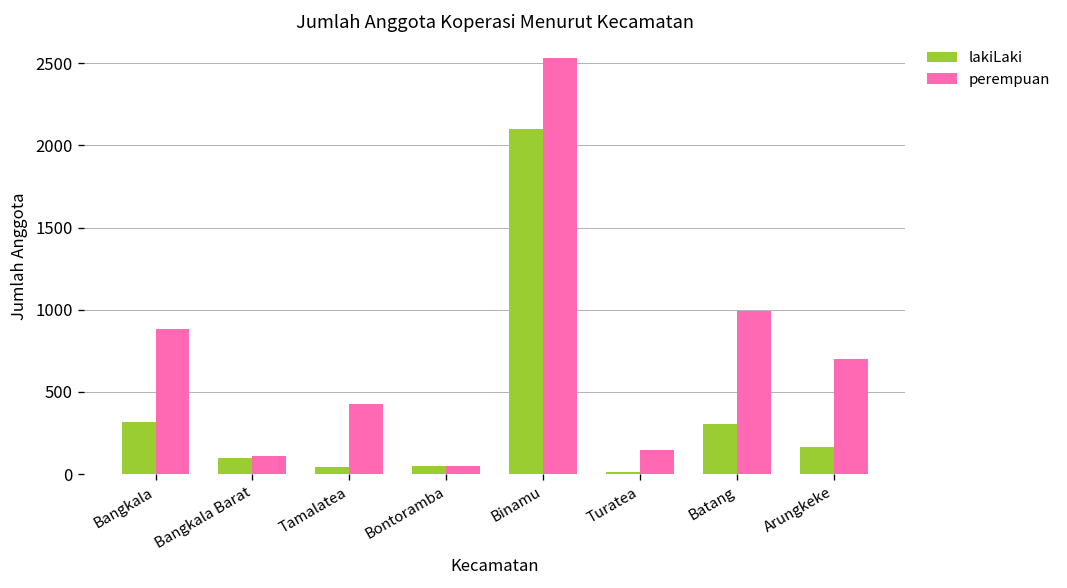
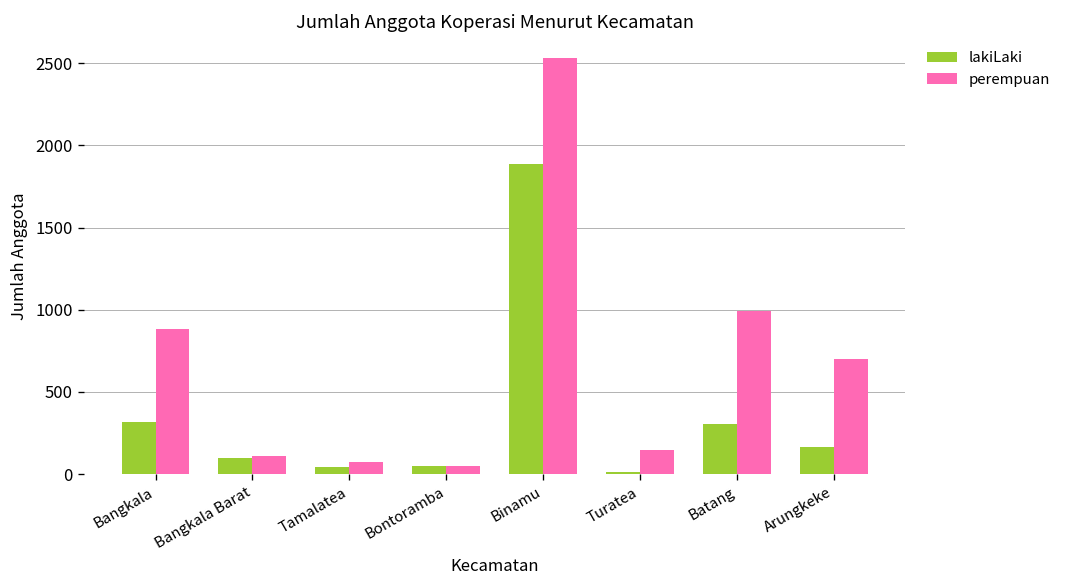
  {
    "lakiLaki": {
      "Bangkala": 310,
      "Bangkala Barat": 100,
      "Tamalatea": 40,
      "Bontoramba": 50,
-     "Binamu": 2100,
+     "Binamu": 1890,
      "Batang": 300,
      "Arungkeke": 170
    },
    "perempuan": {
      "Bangkala": 880,
      "Bangkala Barat": 110,
-     "Tamalatea": 430,
+     "Tamalatea": 70,
      "Bontoramba": 50,
      "Binamu": 2530,
      "Turatea": 150,
      "Batang": 990,
      "Arungkeke": 700
    }
  }
